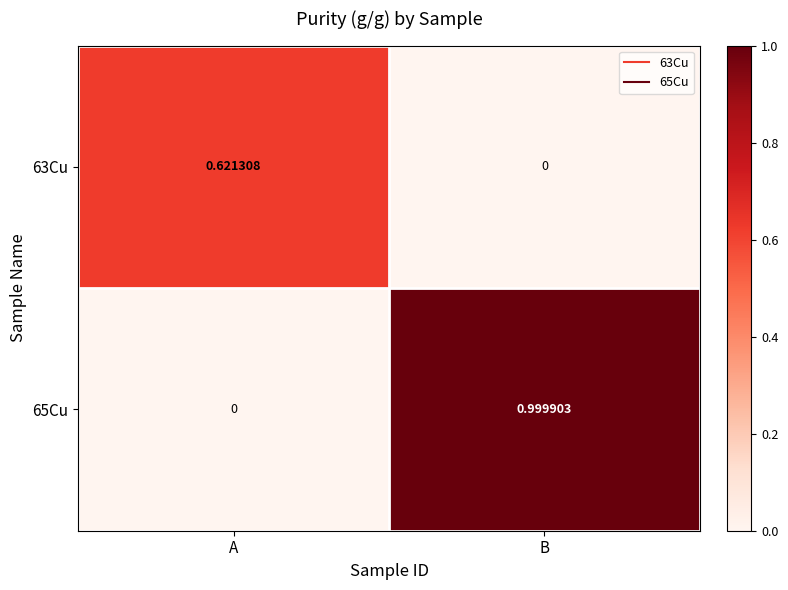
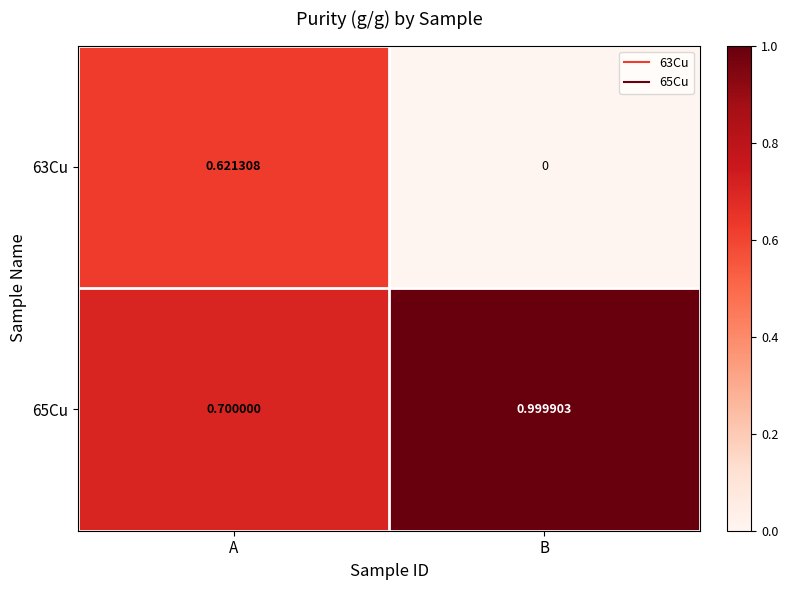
  {
    "63Cu": {
      "A": 0.621308,
      "B": 0
    },
    "65Cu": {
-     "A": 0,
+     "A": 0.700000,
      "B": 0.999903
    }
  }
